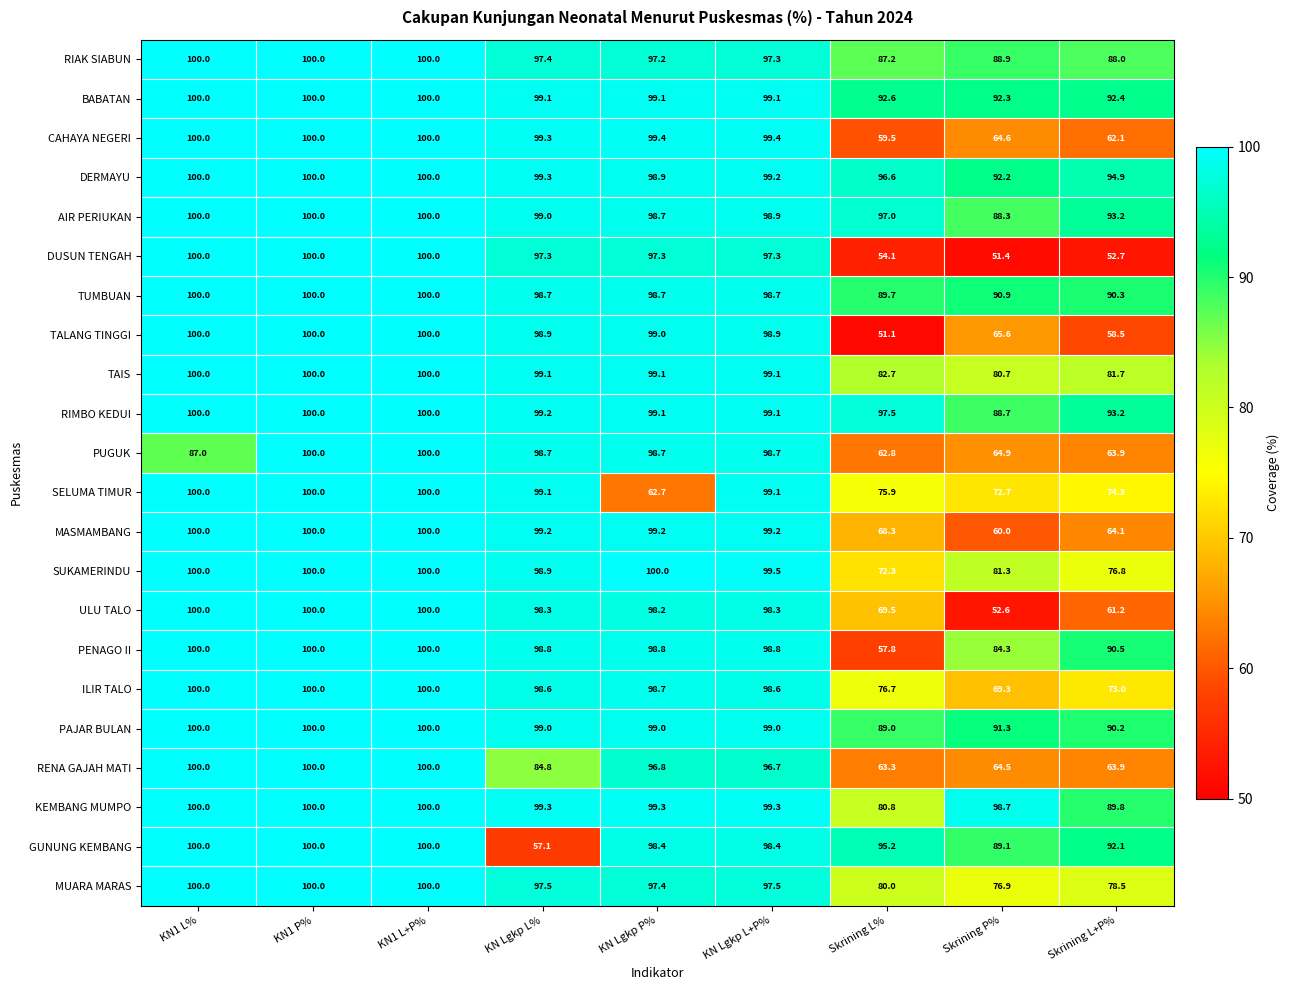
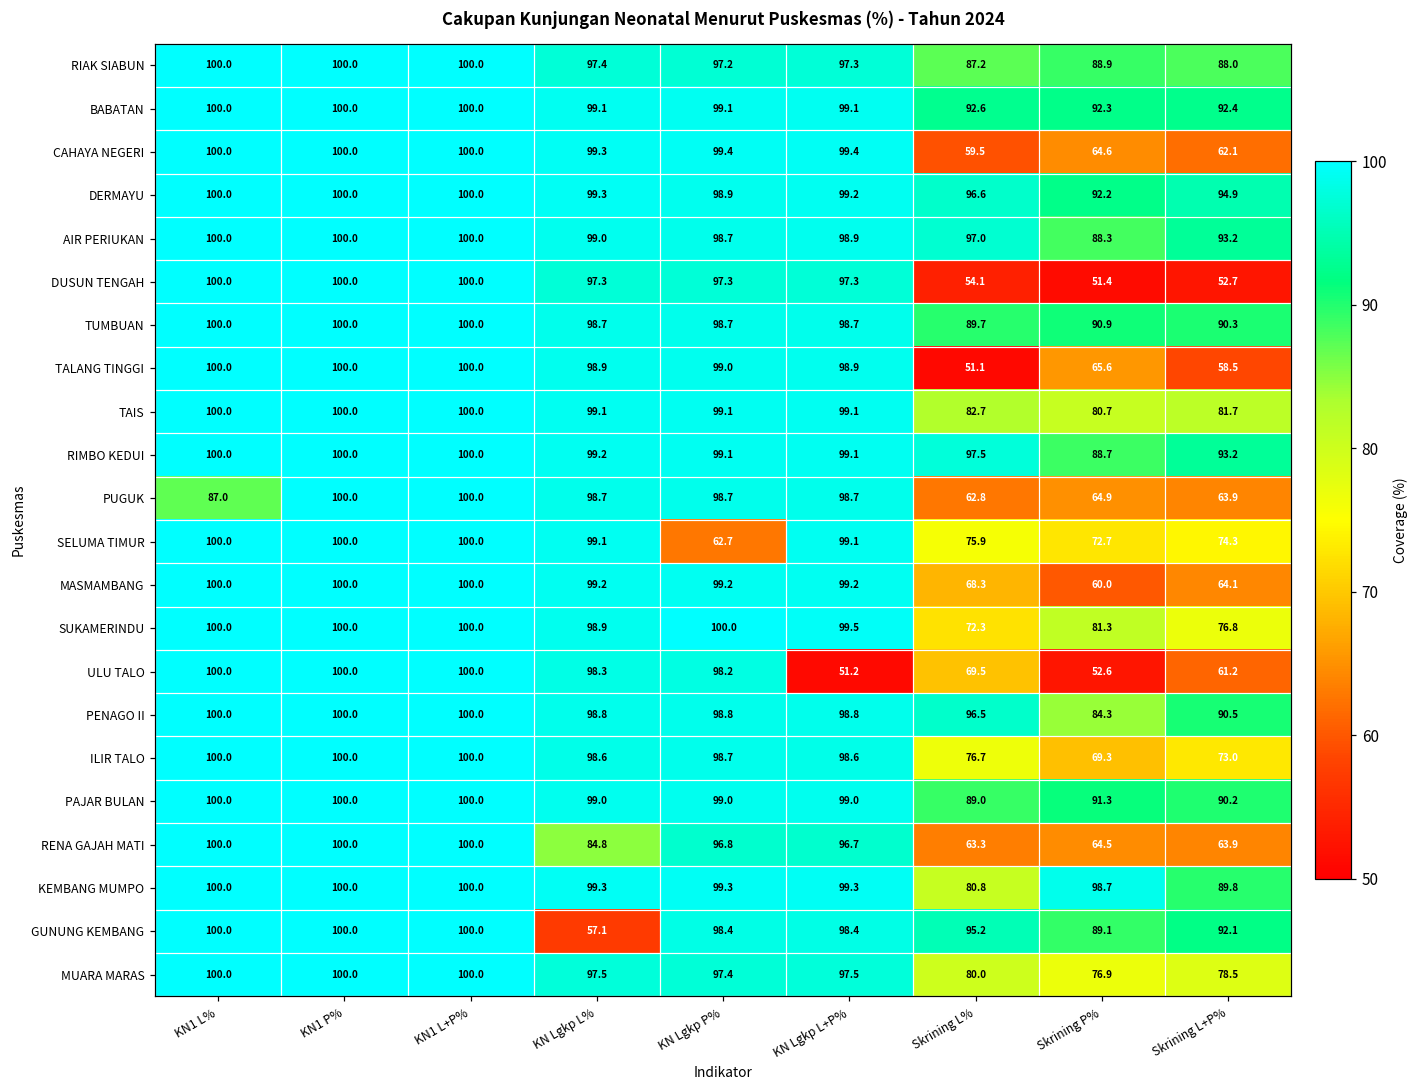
  {
    "RIAK SIABUN": {
      "KN1 L%": 100.0,
      "KN1 P%": 100.0,
      "KN1 L+P%": 100.0,
      "KN Lgkp L%": 97.4,
      "KN Lgkp P%": 97.2,
      "KN Lgkp L+P%": 97.3,
      "Skrining L%": 87.2,
      "Skrining P%": 88.9,
      "Skrining L+P%": 88.0
    },
    "BABATAN": {
      "KN1 L%": 100.0,
      "KN1 P%": 100.0,
      "KN1 L+P%": 100.0,
      "KN Lgkp L%": 99.1,
      "KN Lgkp P%": 99.1,
      "KN Lgkp L+P%": 99.1,
      "Skrining L%": 92.6,
      "Skrining P%": 92.3,
      "Skrining L+P%": 92.4
    },
    "CAHAYA NEGERI": {
      "KN1 L%": 100.0,
      "KN1 P%": 100.0,
      "KN1 L+P%": 100.0,
      "KN Lgkp L%": 99.3,
      "KN Lgkp P%": 99.4,
      "KN Lgkp L+P%": 99.4,
      "Skrining L%": 59.5,
      "Skrining P%": 64.6,
      "Skrining L+P%": 62.1
    },
    "DERMAYU": {
      "KN1 L%": 100.0,
      "KN1 P%": 100.0,
      "KN1 L+P%": 100.0,
      "KN Lgkp L%": 99.3,
      "KN Lgkp P%": 98.9,
      "KN Lgkp L+P%": 99.2,
      "Skrining L%": 96.6,
      "Skrining P%": 92.2,
      "Skrining L+P%": 94.9
    },
    "AIR PERIUKAN": {
      "KN1 L%": 100.0,
      "KN1 P%": 100.0,
      "KN1 L+P%": 100.0,
      "KN Lgkp L%": 99.0,
      "KN Lgkp P%": 98.7,
      "KN Lgkp L+P%": 98.9,
      "Skrining L%": 97.0,
      "Skrining P%": 88.3,
      "Skrining L+P%": 93.2
    },
    "DUSUN TENGAH": {
      "KN1 L%": 100.0,
      "KN1 P%": 100.0,
      "KN1 L+P%": 100.0,
      "KN Lgkp L%": 97.3,
      "KN Lgkp P%": 97.3,
      "KN Lgkp L+P%": 97.3,
      "Skrining L%": 54.1,
      "Skrining P%": 51.4,
      "Skrining L+P%": 52.7
    },
    "TUMBUAN": {
      "KN1 L%": 100.0,
      "KN1 P%": 100.0,
      "KN1 L+P%": 100.0,
      "KN Lgkp L%": 98.7,
      "KN Lgkp P%": 98.7,
      "KN Lgkp L+P%": 98.7,
      "Skrining L%": 89.7,
      "Skrining P%": 90.9,
      "Skrining L+P%": 90.3
    },
    "TALANG TINGGI": {
      "KN1 L%": 100.0,
      "KN1 P%": 100.0,
      "KN1 L+P%": 100.0,
      "KN Lgkp L%": 98.9,
      "KN Lgkp P%": 99.0,
      "KN Lgkp L+P%": 98.9,
      "Skrining L%": 51.1,
      "Skrining P%": 65.6,
      "Skrining L+P%": 58.5
    },
    "TAIS": {
      "KN1 L%": 100.0,
      "KN1 P%": 100.0,
      "KN1 L+P%": 100.0,
      "KN Lgkp L%": 99.1,
      "KN Lgkp P%": 99.1,
      "KN Lgkp L+P%": 99.1,
      "Skrining L%": 82.7,
      "Skrining P%": 80.7,
      "Skrining L+P%": 81.7
    },
    "RIMBO KEDUI": {
      "KN1 L%": 100.0,
      "KN1 P%": 100.0,
      "KN1 L+P%": 100.0,
      "KN Lgkp L%": 99.2,
      "KN Lgkp P%": 99.1,
      "KN Lgkp L+P%": 99.1,
      "Skrining L%": 97.5,
      "Skrining P%": 88.7,
      "Skrining L+P%": 93.2
    },
    "PUGUK": {
      "KN1 L%": 87.0,
      "KN1 P%": 100.0,
      "KN1 L+P%": 100.0,
      "KN Lgkp L%": 98.7,
      "KN Lgkp P%": 98.7,
      "KN Lgkp L+P%": 98.7,
      "Skrining L%": 62.8,
      "Skrining P%": 64.9,
      "Skrining L+P%": 63.9
    },
    "SELUMA TIMUR": {
      "KN1 L%": 100.0,
      "KN1 P%": 100.0,
      "KN1 L+P%": 100.0,
      "KN Lgkp L%": 99.1,
      "KN Lgkp P%": 62.7,
      "KN Lgkp L+P%": 99.1,
      "Skrining L%": 75.9,
      "Skrining P%": 72.7,
      "Skrining L+P%": 74.3
    },
    "MASMAMBANG": {
      "KN1 L%": 100.0,
      "KN1 P%": 100.0,
      "KN1 L+P%": 100.0,
      "KN Lgkp L%": 99.2,
      "KN Lgkp P%": 99.2,
      "KN Lgkp L+P%": 99.2,
      "Skrining L%": 68.3,
      "Skrining P%": 60.0,
      "Skrining L+P%": 64.1
    },
    "SUKAMERINDU": {
      "KN1 L%": 100.0,
      "KN1 P%": 100.0,
      "KN1 L+P%": 100.0,
      "KN Lgkp L%": 98.9,
      "KN Lgkp P%": 100.0,
      "KN Lgkp L+P%": 99.5,
      "Skrining L%": 72.3,
      "Skrining P%": 81.3,
      "Skrining L+P%": 76.8
    },
    "ULU TALO": {
      "KN1 L%": 100.0,
      "KN1 P%": 100.0,
      "KN1 L+P%": 100.0,
      "KN Lgkp L%": 98.3,
      "KN Lgkp P%": 98.2,
-     "KN Lgkp L+P%": 98.3,
+     "KN Lgkp L+P%": 51.2,
      "Skrining L%": 69.5,
      "Skrining P%": 52.6,
      "Skrining L+P%": 61.2
    },
    "PENAGO II": {
      "KN1 L%": 100.0,
      "KN1 P%": 100.0,
      "KN1 L+P%": 100.0,
      "KN Lgkp L%": 98.8,
      "KN Lgkp P%": 98.8,
      "KN Lgkp L+P%": 98.8,
-     "Skrining L%": 57.8,
+     "Skrining L%": 96.5,
      "Skrining P%": 84.3,
      "Skrining L+P%": 90.5
    },
    "ILIR TALO": {
      "KN1 L%": 100.0,
      "KN1 P%": 100.0,
      "KN1 L+P%": 100.0,
      "KN Lgkp L%": 98.6,
      "KN Lgkp P%": 98.7,
      "KN Lgkp L+P%": 98.6,
      "Skrining L%": 76.7,
      "Skrining P%": 69.3,
      "Skrining L+P%": 73.0
    },
    "PAJAR BULAN": {
      "KN1 L%": 100.0,
      "KN1 P%": 100.0,
      "KN1 L+P%": 100.0,
      "KN Lgkp L%": 99.0,
      "KN Lgkp P%": 99.0,
      "KN Lgkp L+P%": 99.0,
      "Skrining L%": 89.0,
      "Skrining P%": 91.3,
      "Skrining L+P%": 90.2
    },
    "RENA GAJAH MATI": {
      "KN1 L%": 100.0,
      "KN1 P%": 100.0,
      "KN1 L+P%": 100.0,
      "KN Lgkp L%": 84.8,
      "KN Lgkp P%": 96.8,
      "KN Lgkp L+P%": 96.7,
      "Skrining L%": 63.3,
      "Skrining P%": 64.5,
      "Skrining L+P%": 63.9
    },
    "KEMBANG MUMPO": {
      "KN1 L%": 100.0,
      "KN1 P%": 100.0,
      "KN1 L+P%": 100.0,
      "KN Lgkp L%": 99.3,
      "KN Lgkp P%": 99.3,
      "KN Lgkp L+P%": 99.3,
      "Skrining L%": 80.8,
      "Skrining P%": 98.7,
      "Skrining L+P%": 89.8
    },
    "GUNUNG KEMBANG": {
      "KN1 L%": 100.0,
      "KN1 P%": 100.0,
      "KN1 L+P%": 100.0,
      "KN Lgkp L%": 57.1,
      "KN Lgkp P%": 98.4,
      "KN Lgkp L+P%": 98.4,
      "Skrining L%": 95.2,
      "Skrining P%": 89.1,
      "Skrining L+P%": 92.1
    },
    "MUARA MARAS": {
      "KN1 L%": 100.0,
      "KN1 P%": 100.0,
      "KN1 L+P%": 100.0,
      "KN Lgkp L%": 97.5,
      "KN Lgkp P%": 97.4,
      "KN Lgkp L+P%": 97.5,
      "Skrining L%": 80.0,
      "Skrining P%": 76.9,
      "Skrining L+P%": 78.5
    }
  }
